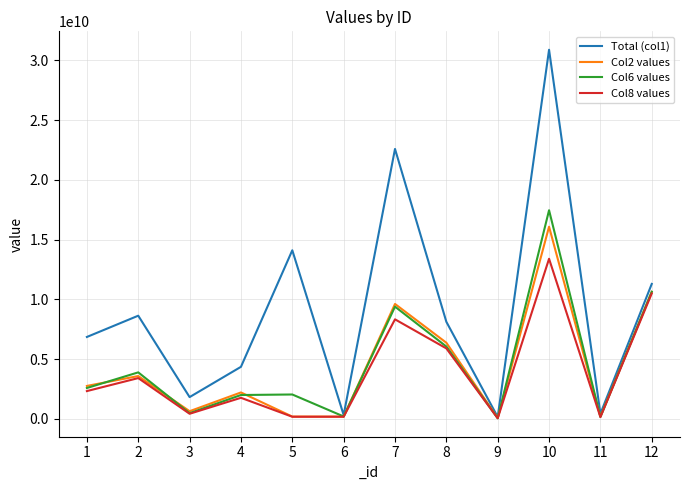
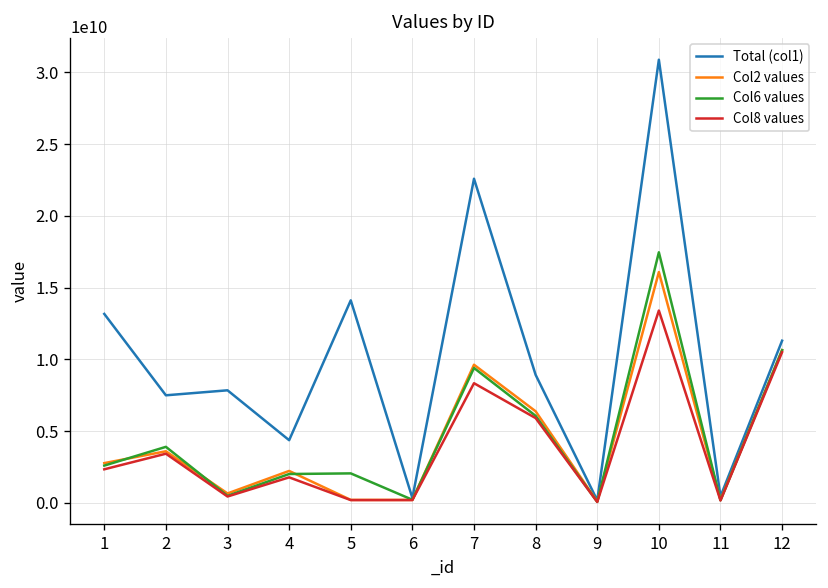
  {
    "Total (col1)": {
-     "1": 6900000000,
-     "2": 8600000000,
-     "3": 1800000000,
+     "1": 13200000000,
+     "2": 7500000000,
+     "3": 7800000000,
      "4": 4400000000,
      "5": 14100000000,
      "7": 22600000000,
-     "8": 8100000000,
+     "8": 8900000000,
      "10": 30900000000,
      "11": 400000000,
      "12": 11300000000
    },
    "Col2 values": {
      "4": 2200000000,
      "7": 9600000000,
      "8": 6400000000,
      "10": 16100000000
    },
    "Col6 values": {
      "2": 3900000000,
      "4": 2000000000,
      "5": 2000000000,
      "7": 9400000000,
      "10": 17500000000
    },
    "Col8 values": {
      "1": 2300000000,
      "4": 1800000000,
      "7": 8300000000,
      "10": 13400000000
    }
  }
